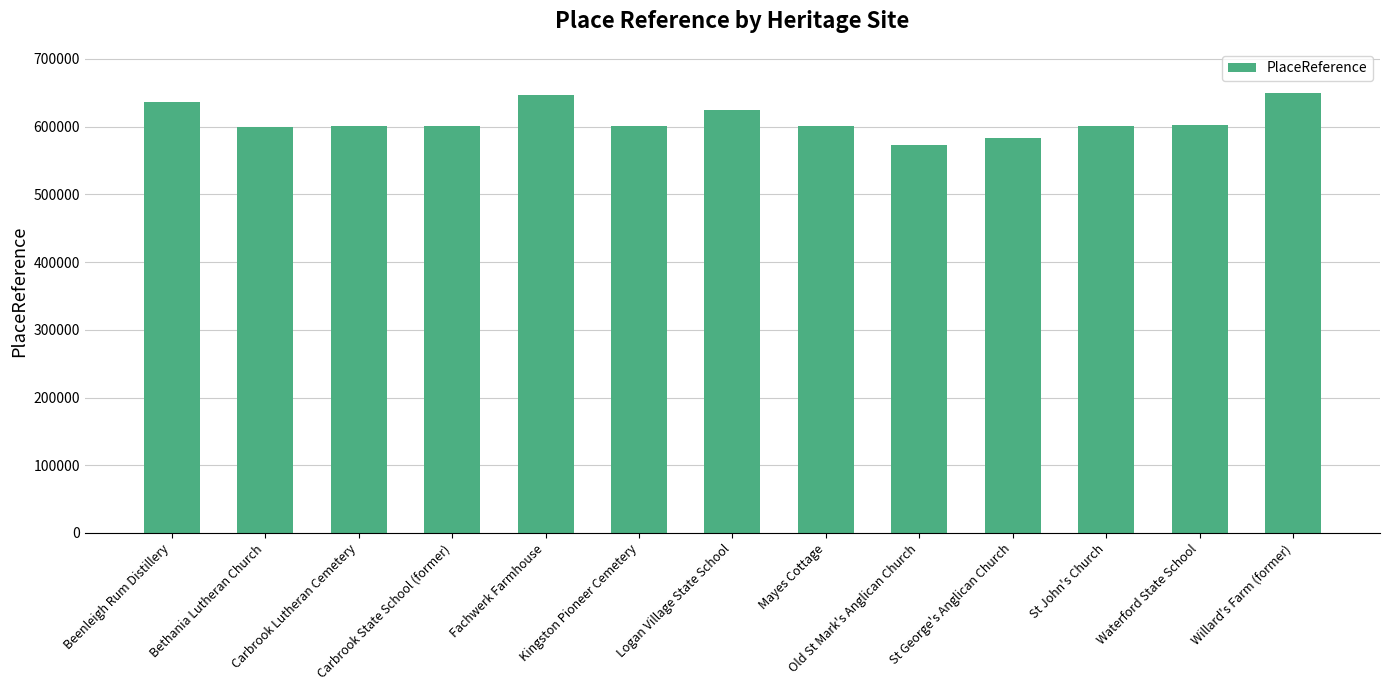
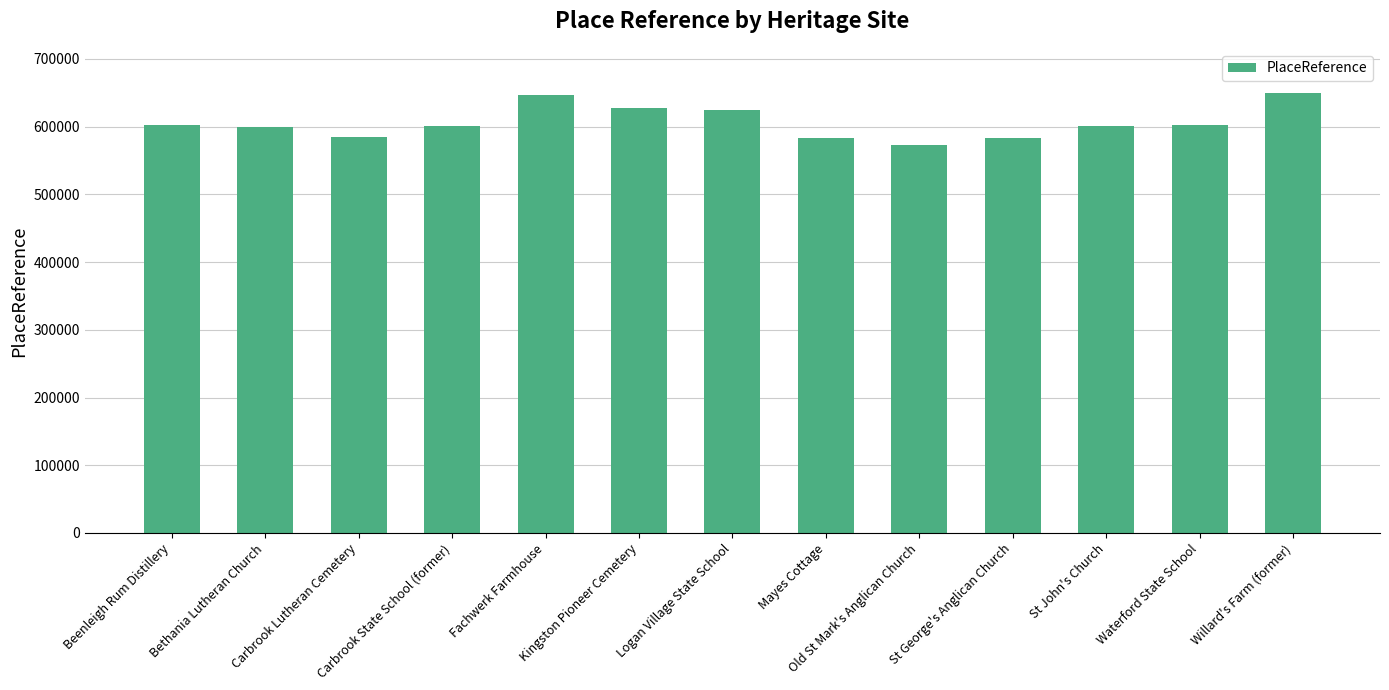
  {
-   "Beenleigh Rum Distillery": 640000,
+   "Beenleigh Rum Distillery": 600000,
    "Bethania Lutheran Church": 600000,
-   "Carbrook Lutheran Cemetery": 600000,
+   "Carbrook Lutheran Cemetery": 580000,
    "Carbrook State School (former)": 600000,
    "Fachwerk Farmhouse": 650000,
-   "Kingston Pioneer Cemetery": 600000,
+   "Kingston Pioneer Cemetery": 630000,
    "Logan Village State School": 620000,
-   "Mayes Cottage": 600000,
+   "Mayes Cottage": 580000,
    "Old St Mark's Anglican Church": 570000,
    "St George's Anglican Church": 580000,
    "St John's Church": 600000,
    "Waterford State School": 600000,
    "Willard's Farm (former)": 650000
  }
